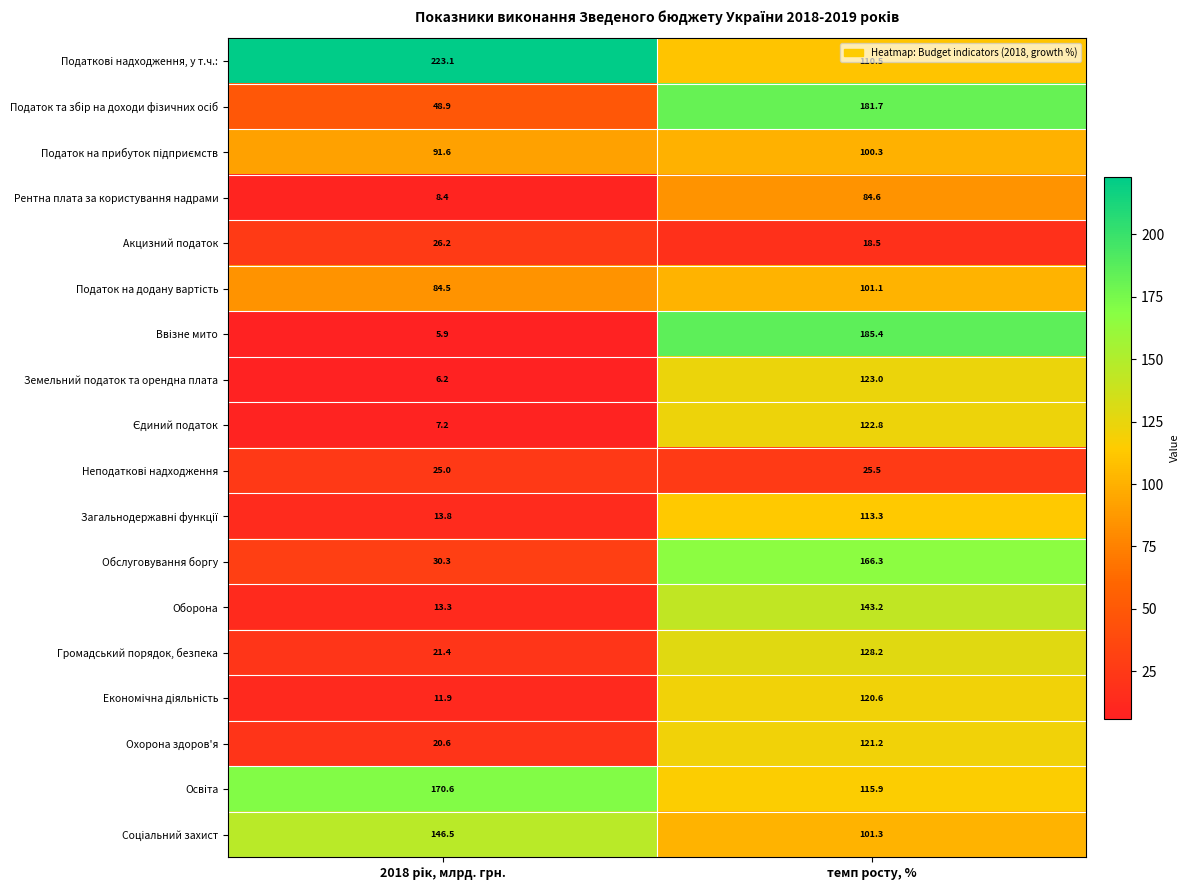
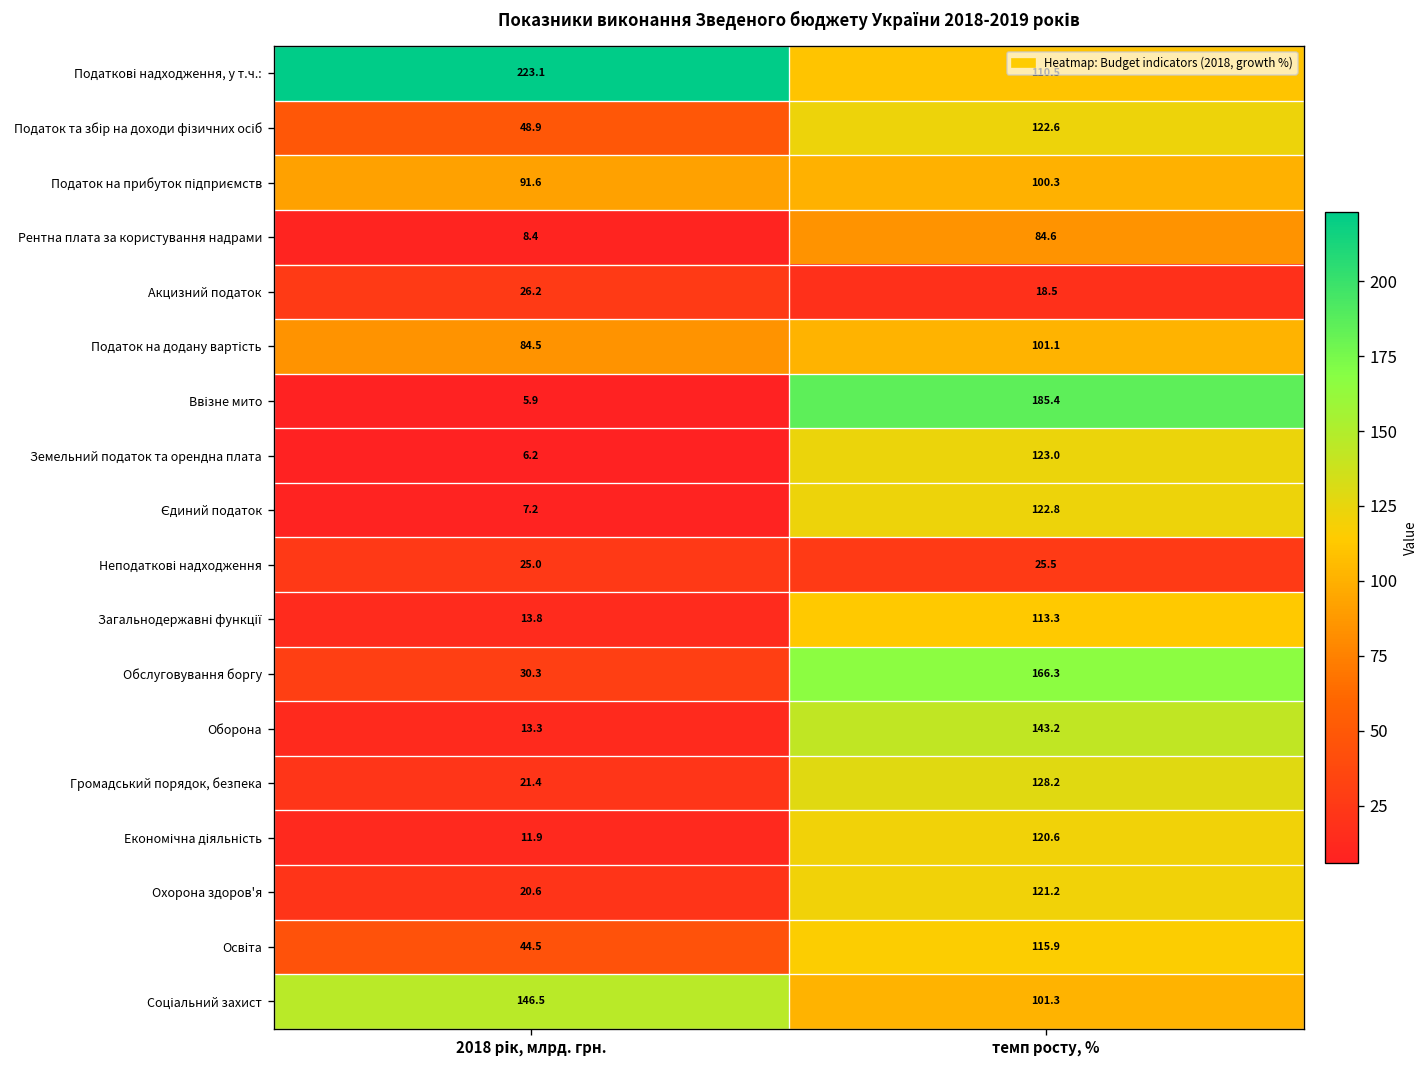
  {
    "Податкові надходження, у т.ч.:": {
      "2018 рік, млрд. грн.": 223.1
    },
    "Податок та збір на доходи фізичних осіб": {
      "2018 рік, млрд. грн.": 48.9,
-     "темп росту, %": 181.7
+     "темп росту, %": 122.6
    },
    "Податок на прибуток підприємств": {
      "2018 рік, млрд. грн.": 91.6,
      "темп росту, %": 100.3
    },
    "Рентна плата за користування надрами": {
      "2018 рік, млрд. грн.": 8.4,
      "темп росту, %": 84.6
    },
    "Акцизний податок": {
      "2018 рік, млрд. грн.": 26.2,
      "темп росту, %": 18.5
    },
    "Податок на додану вартість": {
      "2018 рік, млрд. грн.": 84.5,
      "темп росту, %": 101.1
    },
    "Ввізне мито": {
      "2018 рік, млрд. грн.": 5.9,
      "темп росту, %": 185.4
    },
    "Земельний податок та орендна плата": {
      "2018 рік, млрд. грн.": 6.2,
      "темп росту, %": 123.0
    },
    "Єдиний податок": {
      "2018 рік, млрд. грн.": 7.2,
      "темп росту, %": 122.8
    },
    "Неподаткові надходження": {
      "2018 рік, млрд. грн.": 25.0,
      "темп росту, %": 25.5
    },
    "Загальнодержавні функції": {
      "2018 рік, млрд. грн.": 13.8,
      "темп росту, %": 113.3
    },
    "Обслуговування боргу": {
      "2018 рік, млрд. грн.": 30.3,
      "темп росту, %": 166.3
    },
    "Оборона": {
      "2018 рік, млрд. грн.": 13.3,
      "темп росту, %": 143.2
    },
    "Громадський порядок, безпека": {
      "2018 рік, млрд. грн.": 21.4,
      "темп росту, %": 128.2
    },
    "Економічна діяльність": {
      "2018 рік, млрд. грн.": 11.9,
      "темп росту, %": 120.6
    },
    "Охорона здоров'я": {
      "2018 рік, млрд. грн.": 20.6,
      "темп росту, %": 121.2
    },
    "Освіта": {
-     "2018 рік, млрд. грн.": 170.6,
+     "2018 рік, млрд. грн.": 44.5,
      "темп росту, %": 115.9
    },
    "Соціальний захист": {
      "2018 рік, млрд. грн.": 146.5,
      "темп росту, %": 101.3
    }
  }
